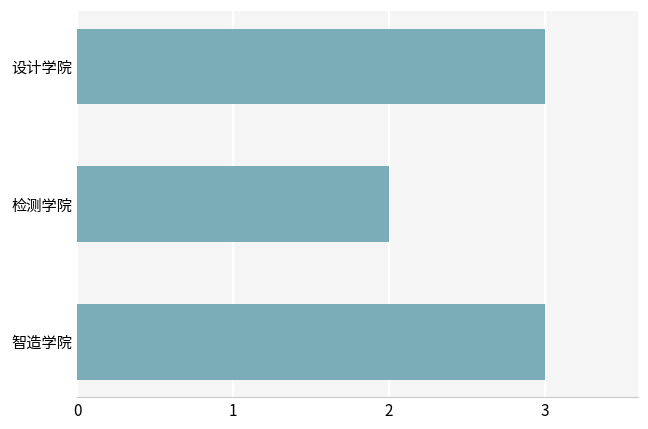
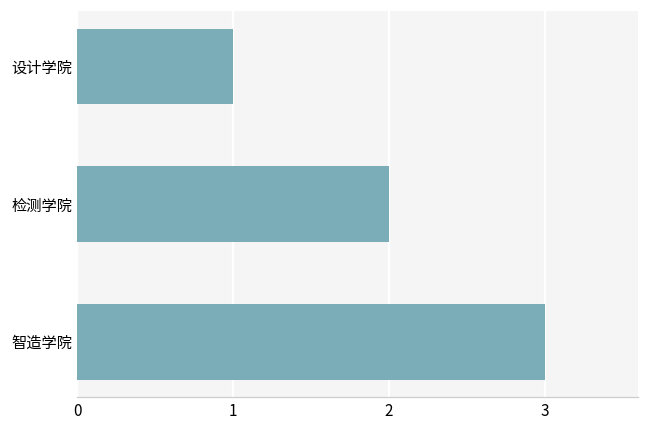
  {
-   "设计学院": 3,
+   "设计学院": 1,
    "检测学院": 2,
    "智造学院": 3
  }
